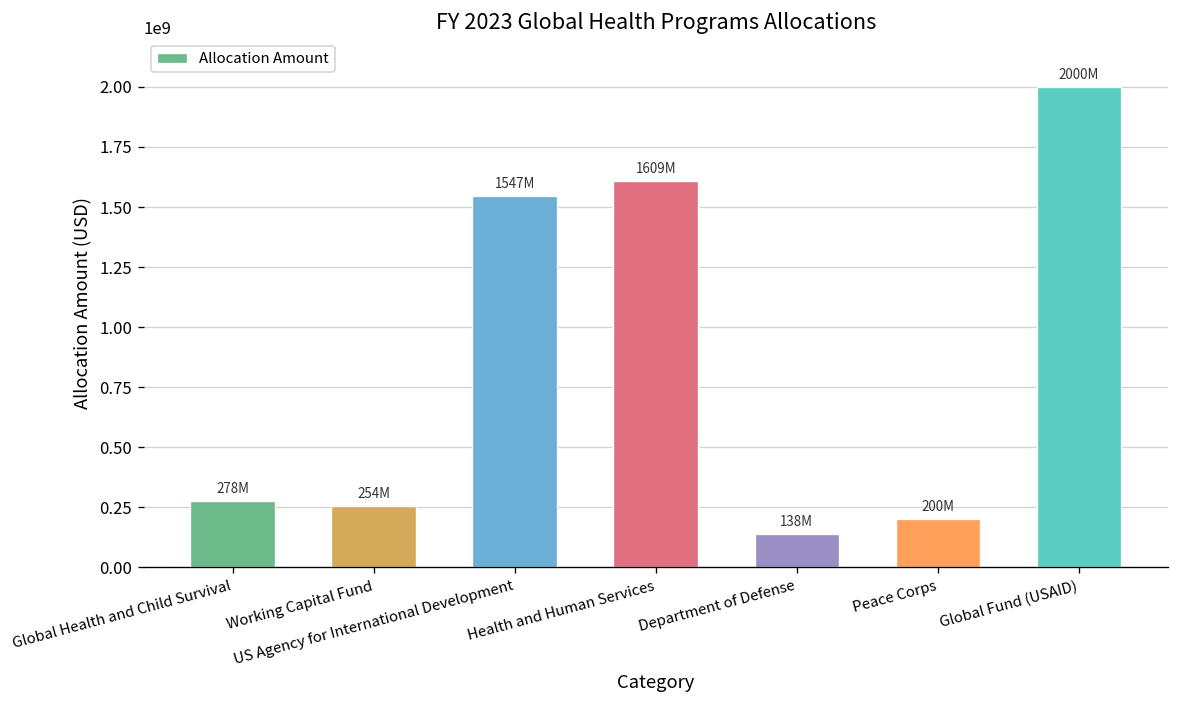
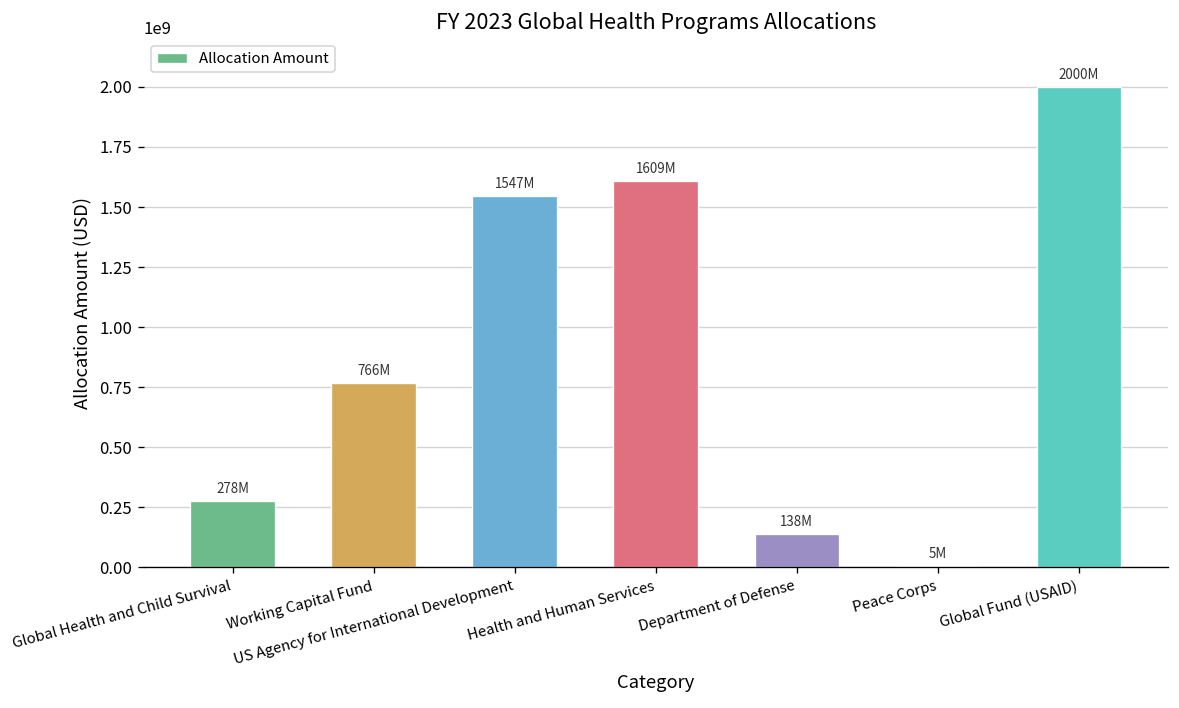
  {
    "Global Health and Child Survival": "278M",
-   "Working Capital Fund": "254M",
+   "Working Capital Fund": "766M",
    "US Agency for International Development": "1547M",
    "Health and Human Services": "1609M",
    "Department of Defense": "138M",
-   "Peace Corps": "200M",
+   "Peace Corps": "5M",
    "Global Fund (USAID)": "2000M"
  }
